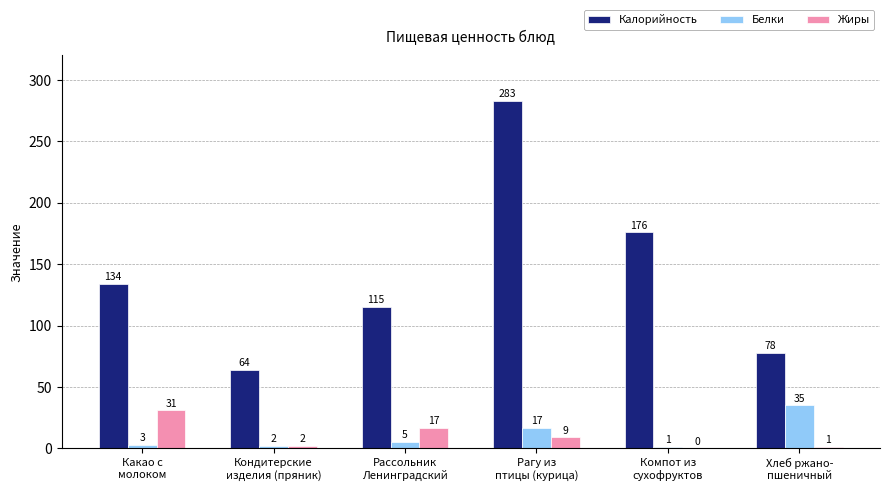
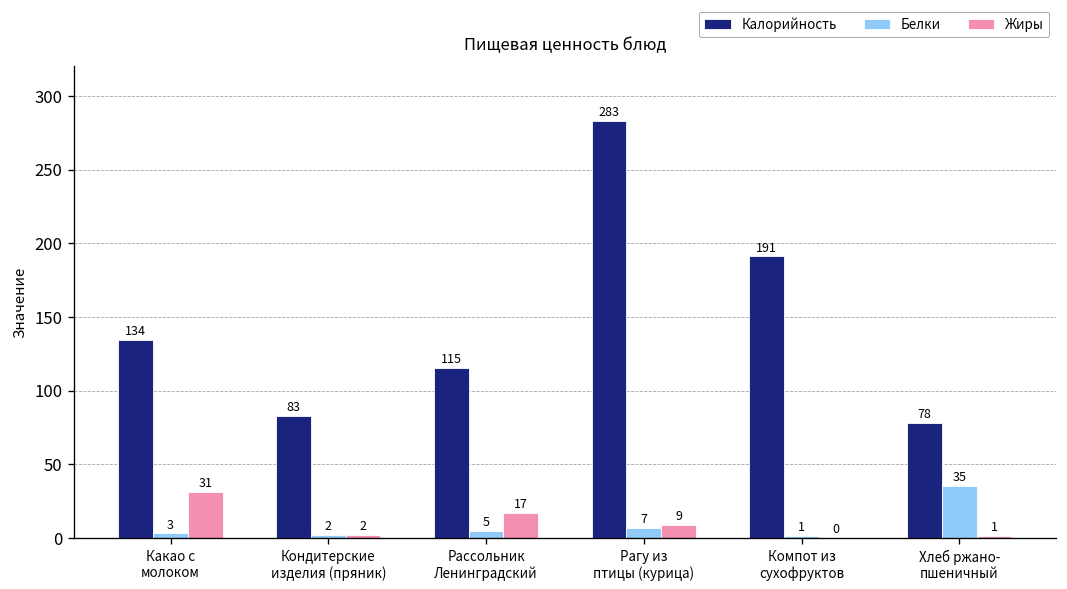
  {
    "Калорийность": {
      "Какао с молоком": 134,
-     "Кондитерские изделия (пряник)": 64,
+     "Кондитерские изделия (пряник)": 83,
      "Рассольник Ленинградский": 115,
      "Рагу из птицы (курица)": 283,
-     "Компот из сухофруктов": 176,
+     "Компот из сухофруктов": 191,
      "Хлеб ржано- пшеничный": 78
    },
    "Белки": {
      "Какао с молоком": 3,
      "Кондитерские изделия (пряник)": 2,
      "Рассольник Ленинградский": 5,
-     "Рагу из птицы (курица)": 17,
+     "Рагу из птицы (курица)": 7,
      "Компот из сухофруктов": 1,
      "Хлеб ржано- пшеничный": 35
    },
    "Жиры": {
      "Какао с молоком": 31,
      "Кондитерские изделия (пряник)": 2,
      "Рассольник Ленинградский": 17,
      "Рагу из птицы (курица)": 9,
      "Компот из сухофруктов": 0,
      "Хлеб ржано- пшеничный": 1
    }
  }
